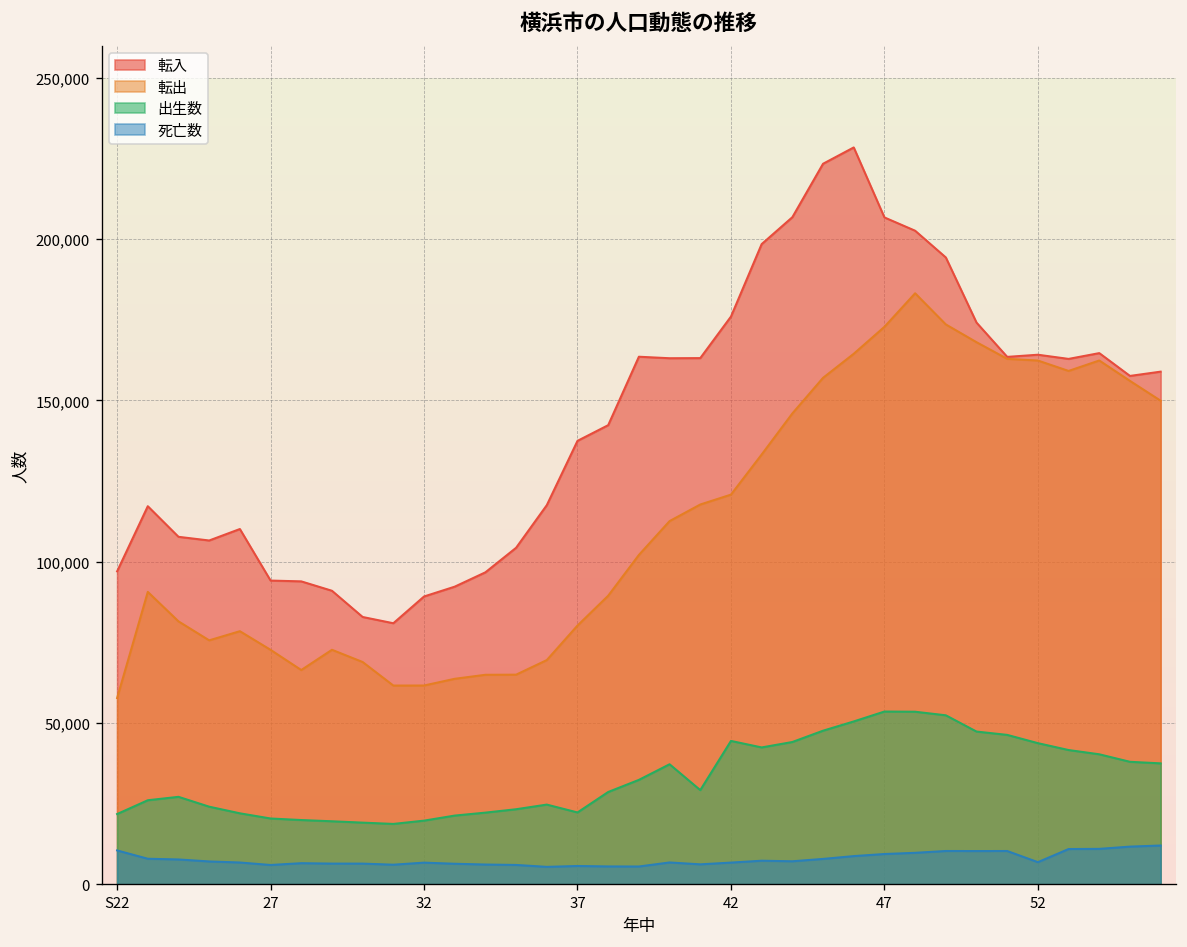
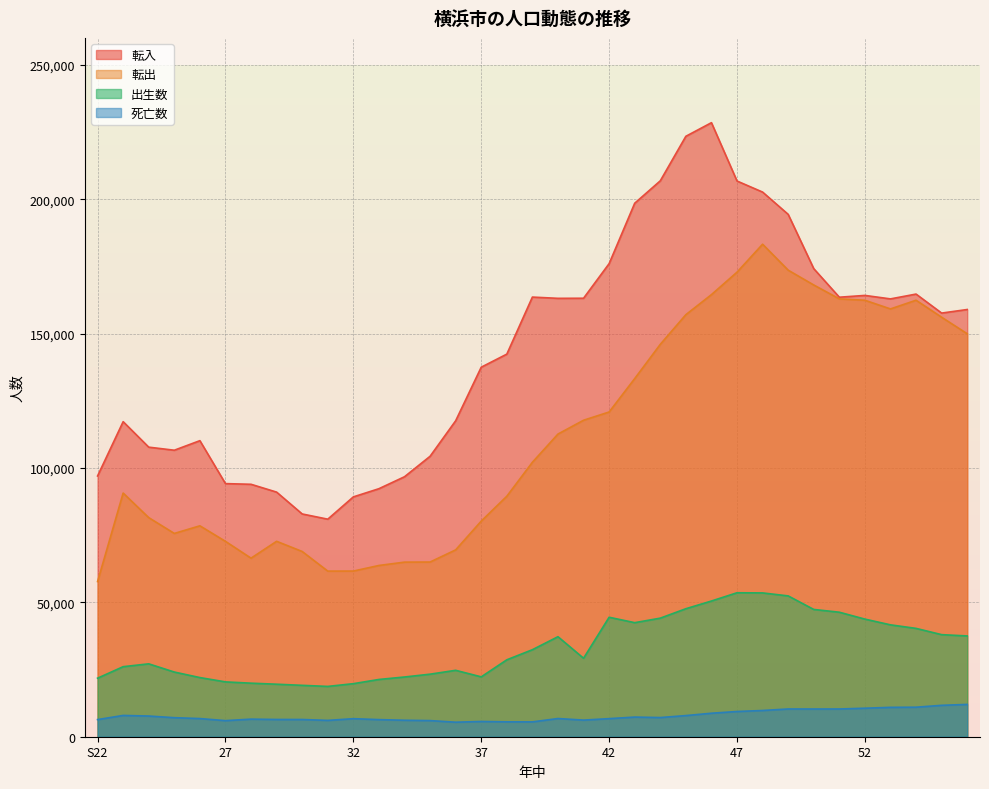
  {
    "出生数": {
      "S22": "22,000",
      "27": "20,000",
      "32": "20,000",
      "37": "22,000",
      "42": "44,000",
      "47": "54,000",
      "52": "44,000"
    },
    "死亡数": {
-     "S22": "10,000",
+     "S22": "6,000",
      "27": "6,000",
      "32": "7,000",
      "37": "6,000",
      "42": "7,000",
      "47": "9,000",
-     "52": "7,000"
+     "52": "11,000"
    }
  }
